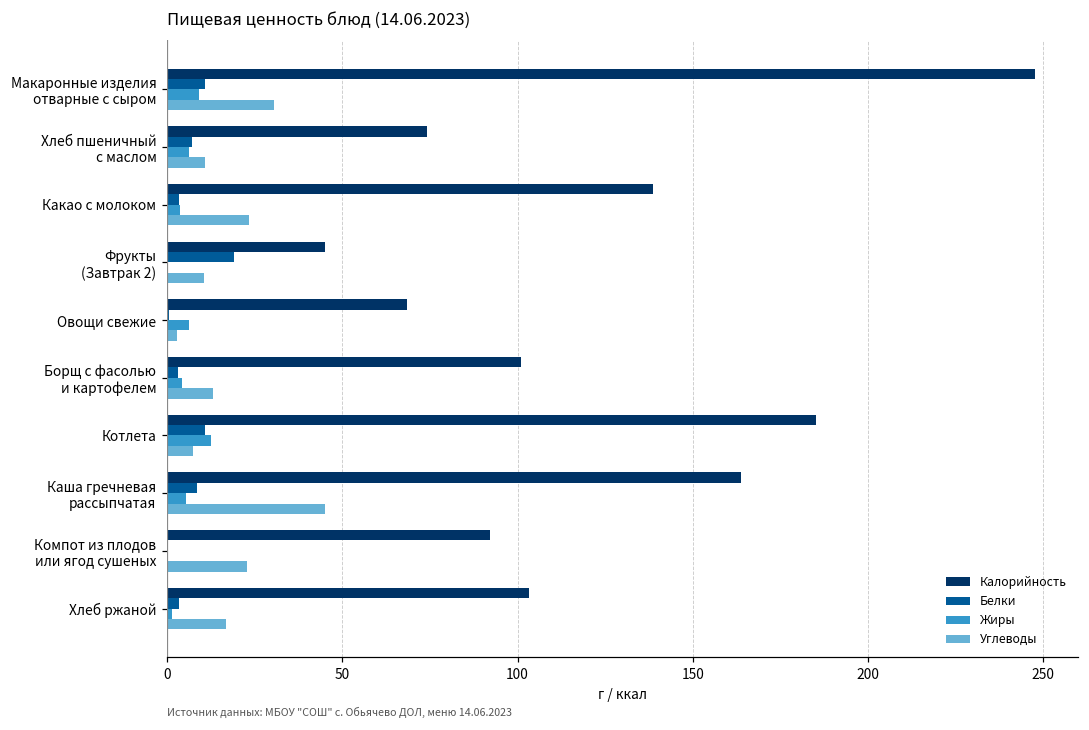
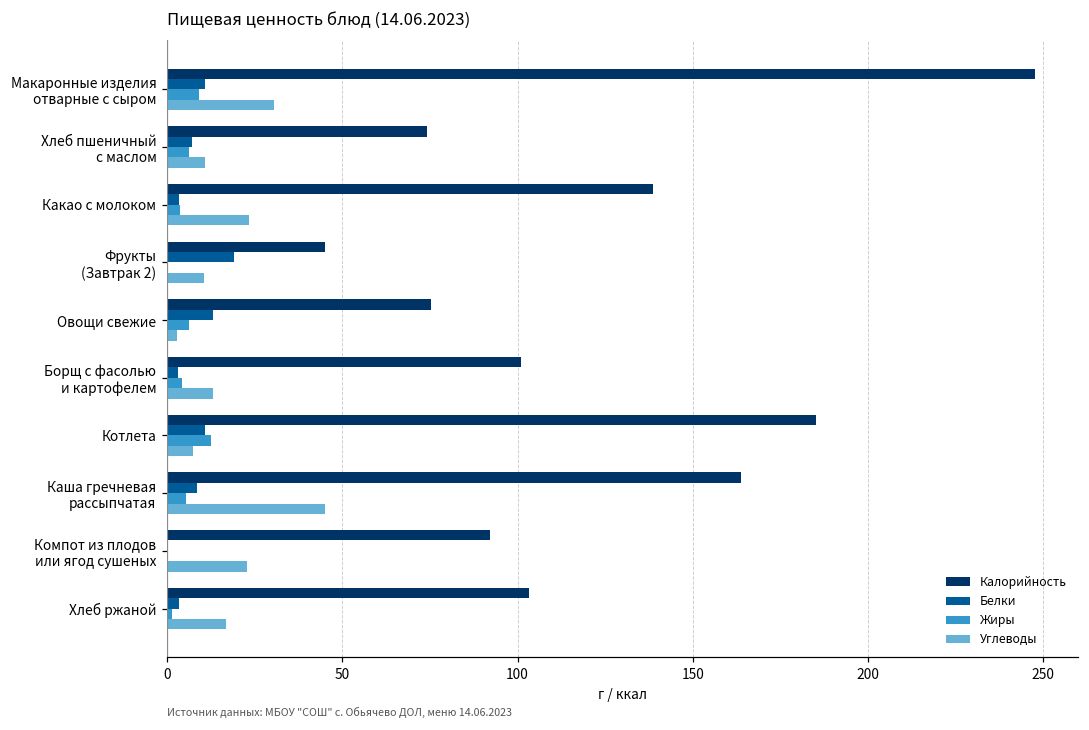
  {
    "Калорийность": {
      "Макаронные изделия отварные с сыром": 248,
      "Хлеб пшеничный с маслом": 74,
      "Какао с молоком": 139,
      "Фрукты (Завтрак 2)": 45,
-     "Овощи свежие": 68,
+     "Овощи свежие": 75,
      "Борщ с фасолью и картофелем": 101,
      "Котлета": 185,
      "Каша гречневая рассыпчатая": 164,
      "Компот из плодов или ягод сушеных": 92,
      "Хлеб ржаной": 103
    },
    "Белки": {
      "Макаронные изделия отварные с сыром": 11,
      "Хлеб пшеничный с маслом": 7,
      "Какао с молоком": 3,
      "Фрукты (Завтрак 2)": 19,
-     "Овощи свежие": 1,
+     "Овощи свежие": 13,
      "Борщ с фасолью и картофелем": 3,
      "Котлета": 11,
      "Каша гречневая рассыпчатая": 8,
      "Хлеб ржаной": 3
    }
  }
